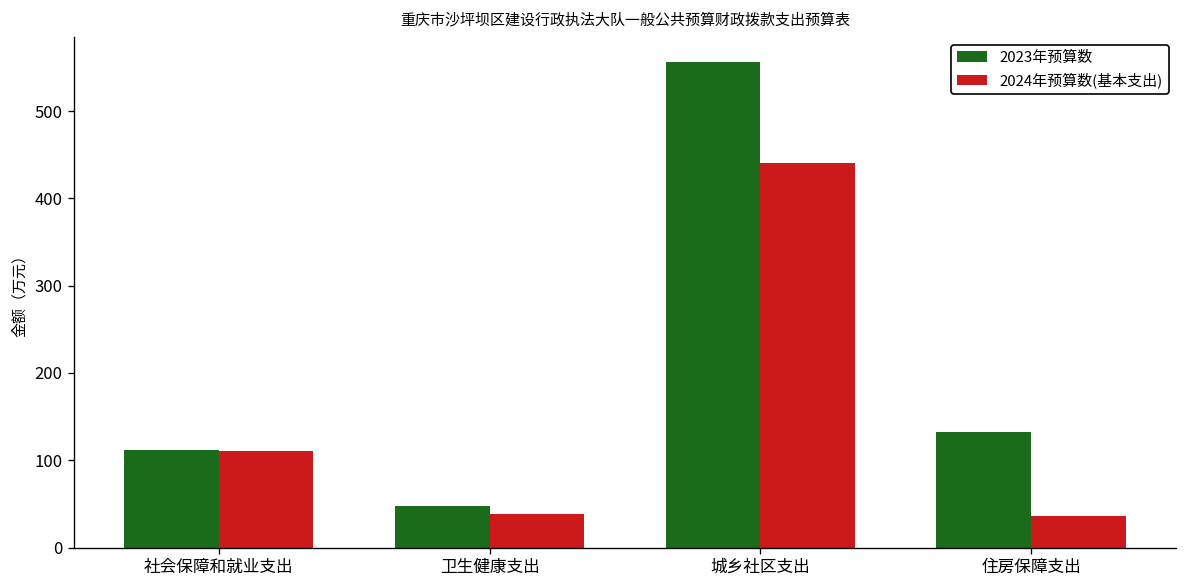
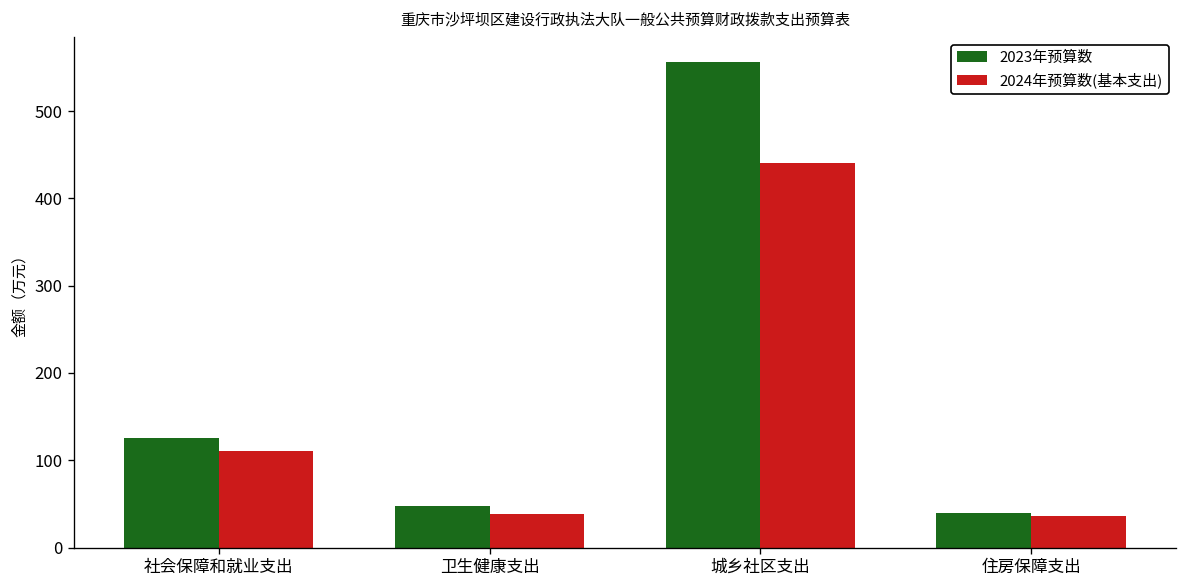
  {
    "2023年预算数": {
-     "社会保障和就业支出": 110,
+     "社会保障和就业支出": 130,
      "卫生健康支出": 50,
      "城乡社区支出": 560,
-     "住房保障支出": 130
+     "住房保障支出": 40
    },
    "2024年预算数(基本支出)": {
      "社会保障和就业支出": 110,
      "卫生健康支出": 40,
      "城乡社区支出": 440,
      "住房保障支出": 40
    }
  }
